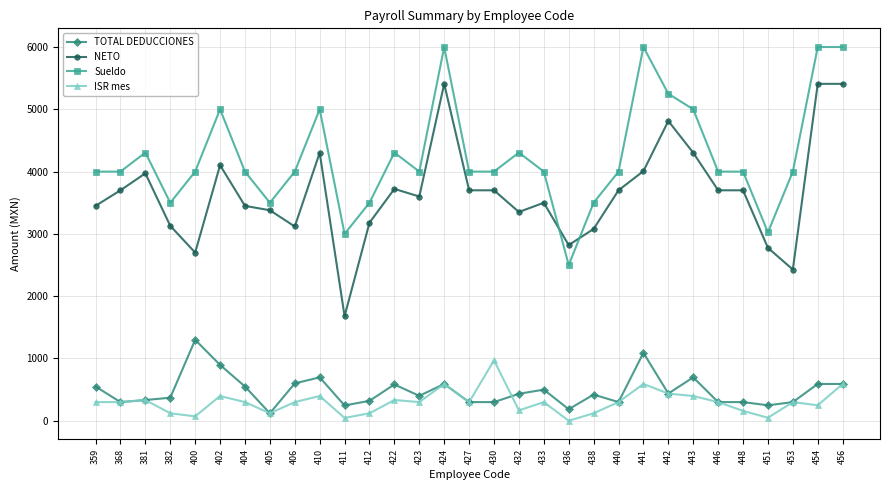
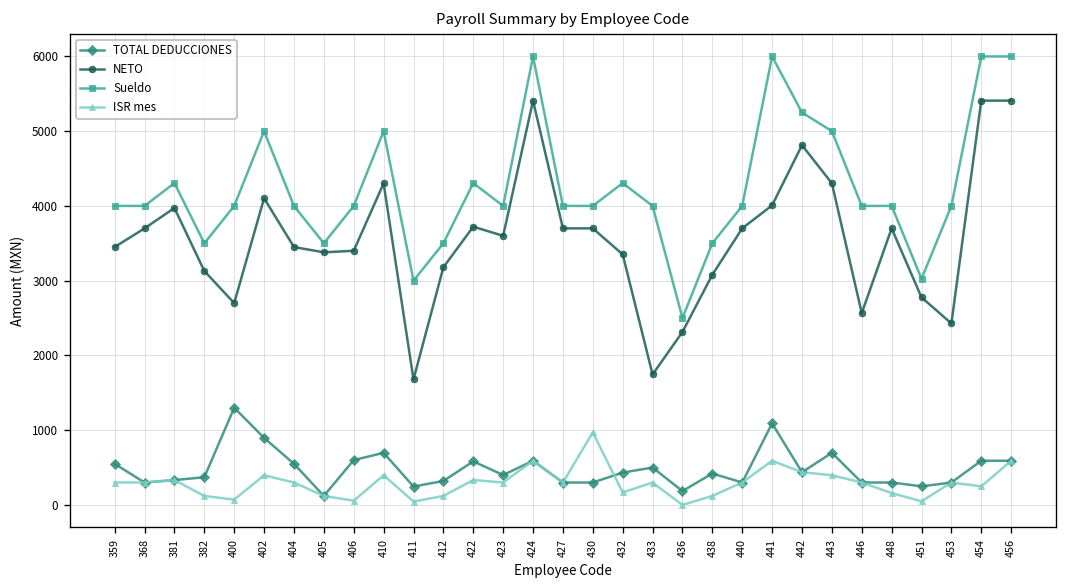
  {
    "NETO": {
      "359": 3500,
      "368": 3700,
      "381": 4000,
      "382": 3100,
      "400": 2700,
      "402": 4100,
      "404": 3500,
      "405": 3400,
-     "406": 3100,
+     "406": 3400,
      "410": 4300,
      "411": 1700,
      "412": 3200,
      "422": 3700,
      "423": 3600,
      "424": 5400,
      "427": 3700,
      "430": 3700,
      "432": 3400,
-     "433": 3500,
-     "436": 2800,
+     "433": 1700,
+     "436": 2300,
      "438": 3100,
      "440": 3700,
      "441": 4000,
      "442": 4800,
      "443": 4300,
-     "446": 3700,
+     "446": 2600,
      "448": 3700,
      "451": 2800,
      "453": 2400,
      "454": 5400,
      "456": 5400
    },
    "ISR mes": {
      "359": 300,
      "382": 100,
      "400": 100,
      "402": 400,
      "404": 300,
-     "406": 300,
+     "406": 100,
      "410": 400,
      "411": 0,
      "412": 100,
      "422": 300,
      "423": 300,
      "430": 1000,
      "432": 200,
      "433": 300,
      "436": 0,
      "438": 100,
      "441": 600,
      "443": 400,
      "448": 200,
      "451": 0,
      "454": 200
    }
  }
